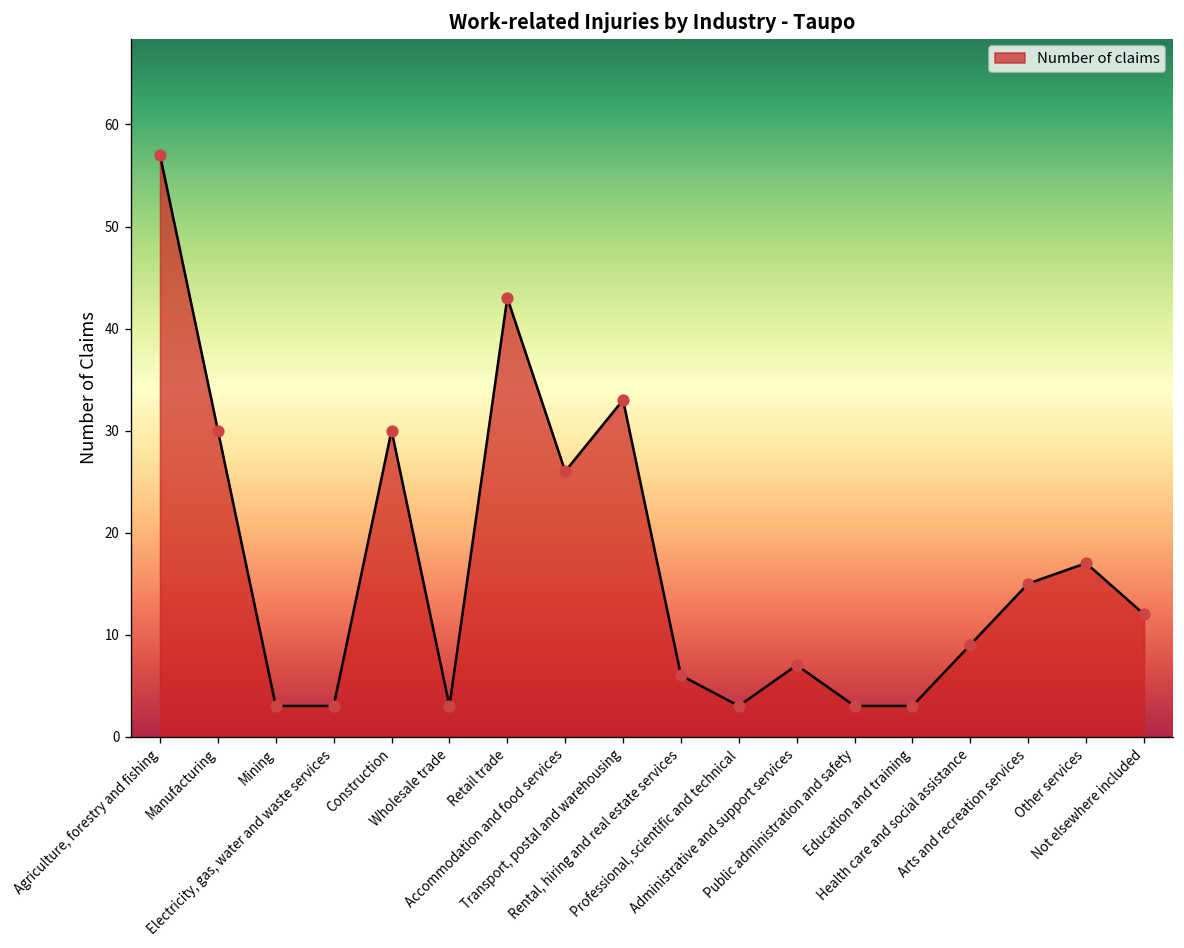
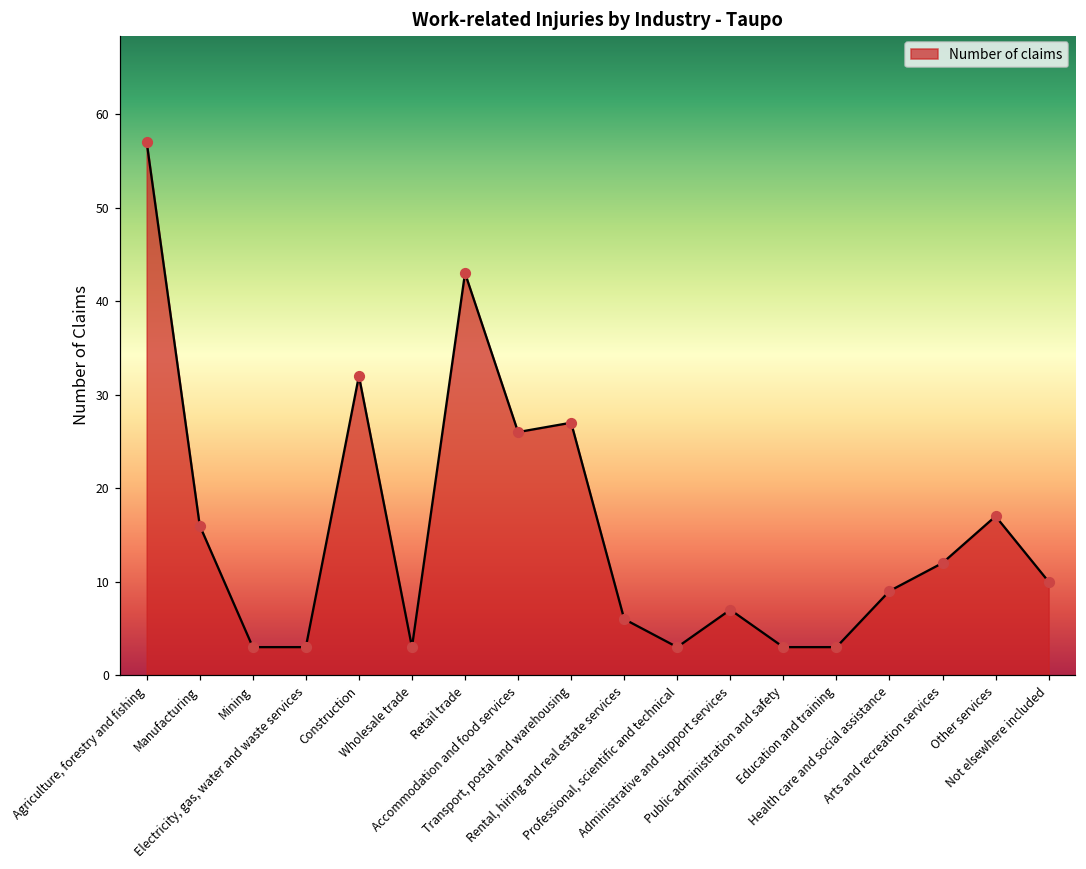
  {
    "Agriculture, forestry and fishing": 57,
-   "Manufacturing": 30,
+   "Manufacturing": 16,
    "Mining": 3,
    "Electricity, gas, water and waste services": 3,
-   "Construction": 30,
+   "Construction": 32,
    "Wholesale trade": 3,
    "Retail trade": 43,
    "Accommodation and food services": 26,
-   "Transport, postal and warehousing": 33,
+   "Transport, postal and warehousing": 27,
    "Rental, hiring and real estate services": 6,
    "Professional, scientific and technical": 3,
    "Administrative and support services": 7,
    "Public administration and safety": 3,
    "Education and training": 3,
    "Health care and social assistance": 9,
-   "Arts and recreation services": 15,
+   "Arts and recreation services": 12,
    "Other services": 17,
-   "Not elsewhere included": 12
+   "Not elsewhere included": 10
  }
